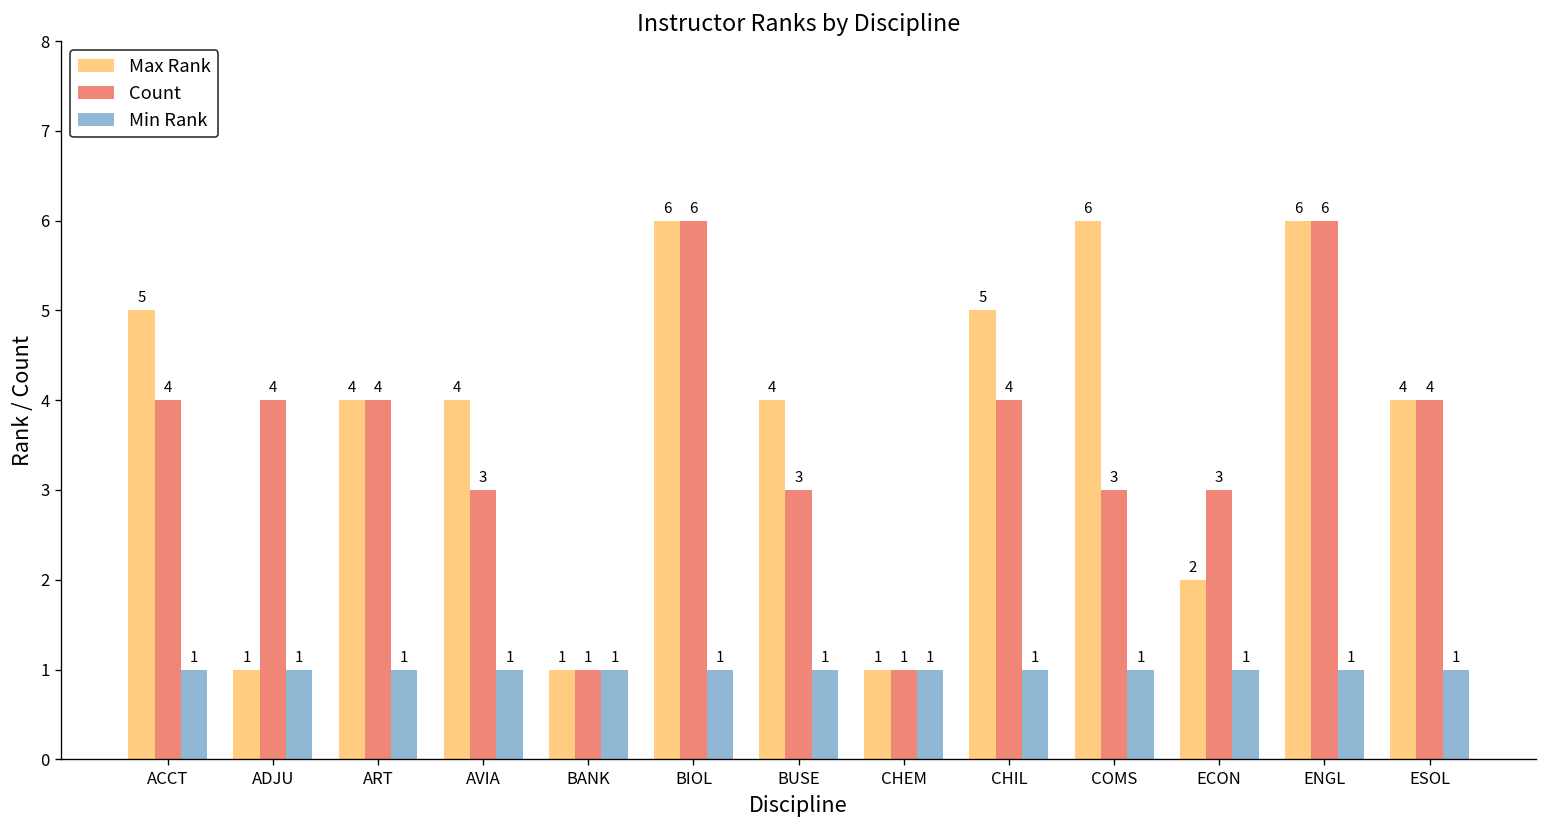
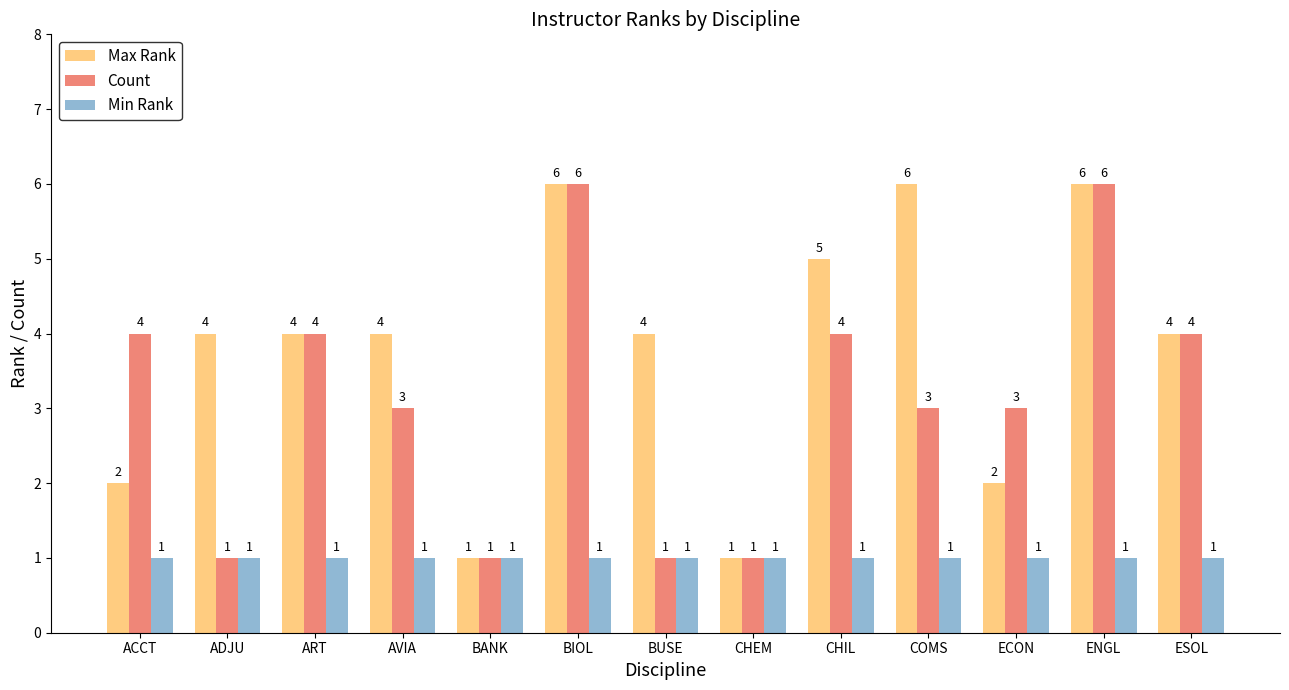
  {
    "Max Rank": {
-     "ACCT": 5,
-     "ADJU": 1,
+     "ACCT": 2,
+     "ADJU": 4,
      "ART": 4,
      "AVIA": 4,
      "BANK": 1,
      "BIOL": 6,
      "BUSE": 4,
      "CHEM": 1,
      "CHIL": 5,
      "COMS": 6,
      "ECON": 2,
      "ENGL": 6,
      "ESOL": 4
    },
    "Count": {
      "ACCT": 4,
-     "ADJU": 4,
+     "ADJU": 1,
      "ART": 4,
      "AVIA": 3,
      "BANK": 1,
      "BIOL": 6,
-     "BUSE": 3,
+     "BUSE": 1,
      "CHEM": 1,
      "CHIL": 4,
      "COMS": 3,
      "ECON": 3,
      "ENGL": 6,
      "ESOL": 4
    },
    "Min Rank": {
      "ACCT": 1,
      "ADJU": 1,
      "ART": 1,
      "AVIA": 1,
      "BANK": 1,
      "BIOL": 1,
      "BUSE": 1,
      "CHEM": 1,
      "CHIL": 1,
      "COMS": 1,
      "ECON": 1,
      "ENGL": 1,
      "ESOL": 1
    }
  }
